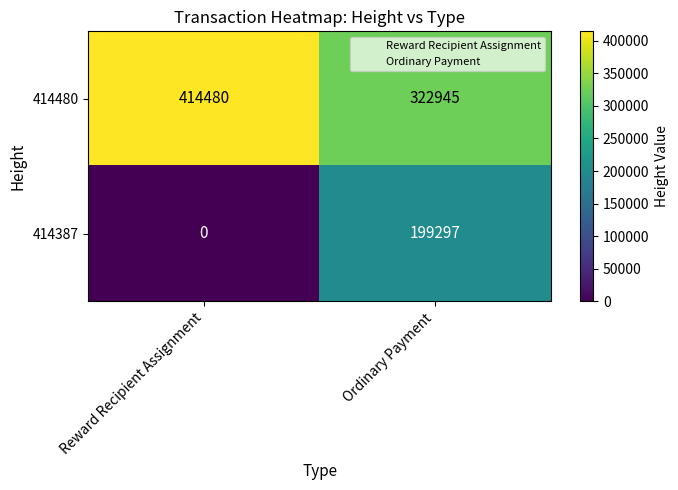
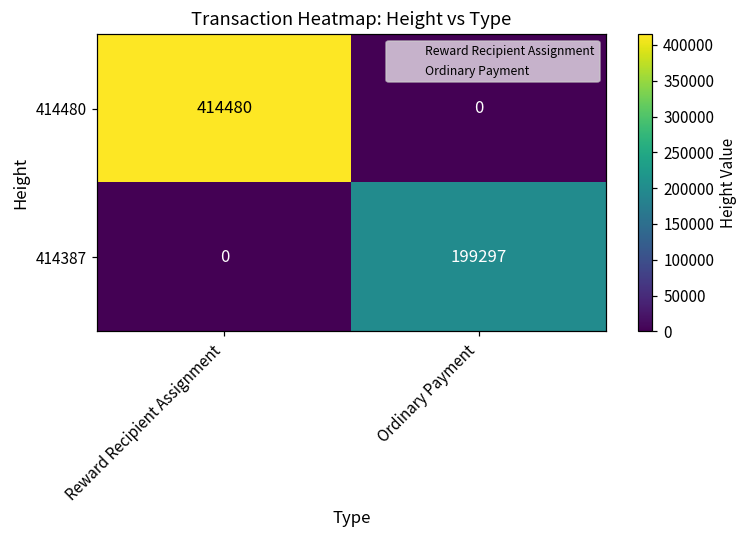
  {
    "414480": {
      "Reward Recipient Assignment": 414480,
-     "Ordinary Payment": 322945
+     "Ordinary Payment": 0
    },
    "414387": {
      "Reward Recipient Assignment": 0,
      "Ordinary Payment": 199297
    }
  }
